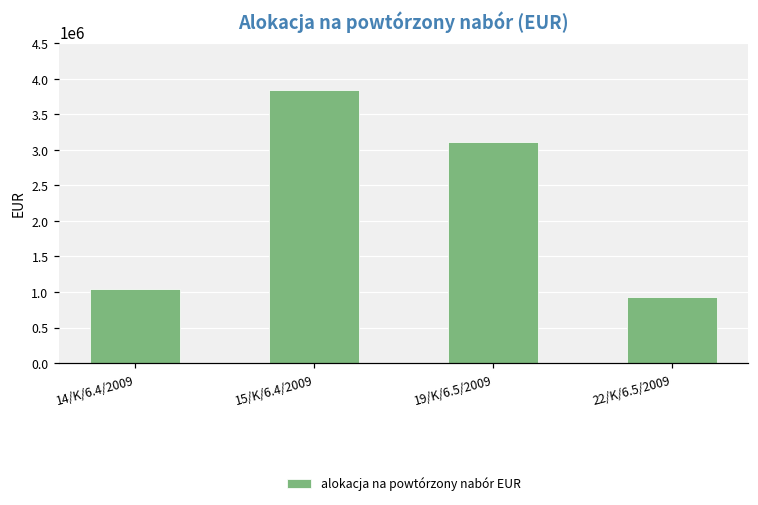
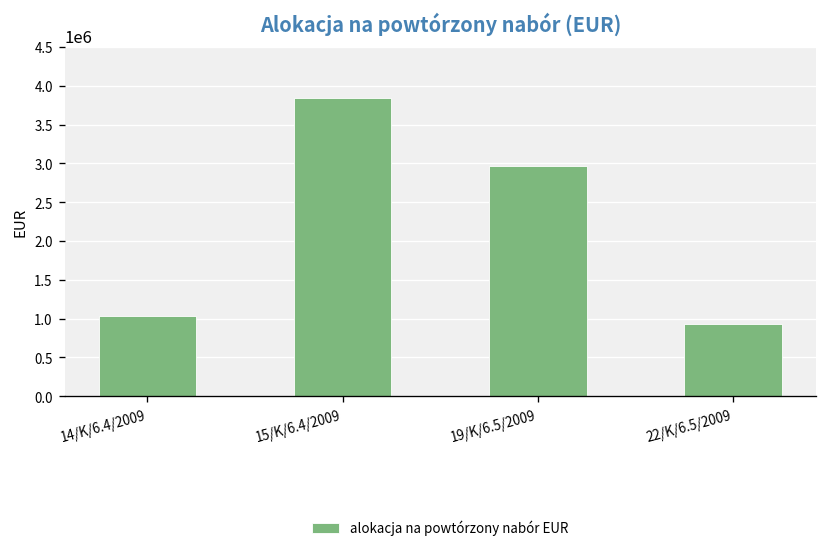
  {
    "14/K/6.4/2009": 1000000,
    "15/K/6.4/2009": 3800000,
-   "19/K/6.5/2009": 3100000,
+   "19/K/6.5/2009": 3000000,
    "22/K/6.5/2009": 900000
  }
